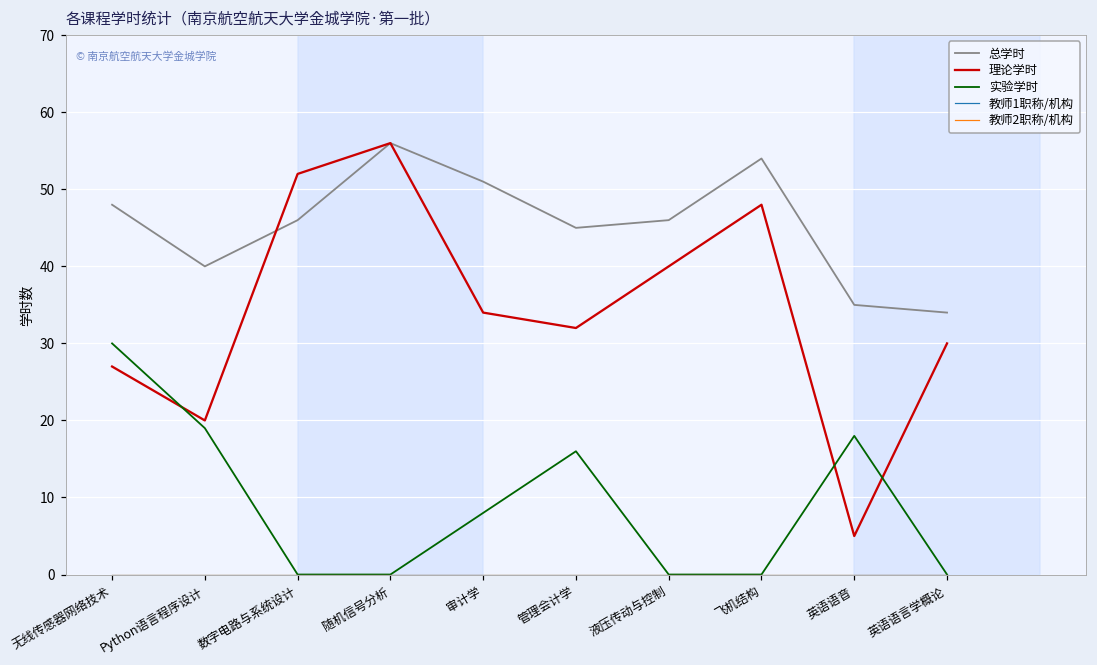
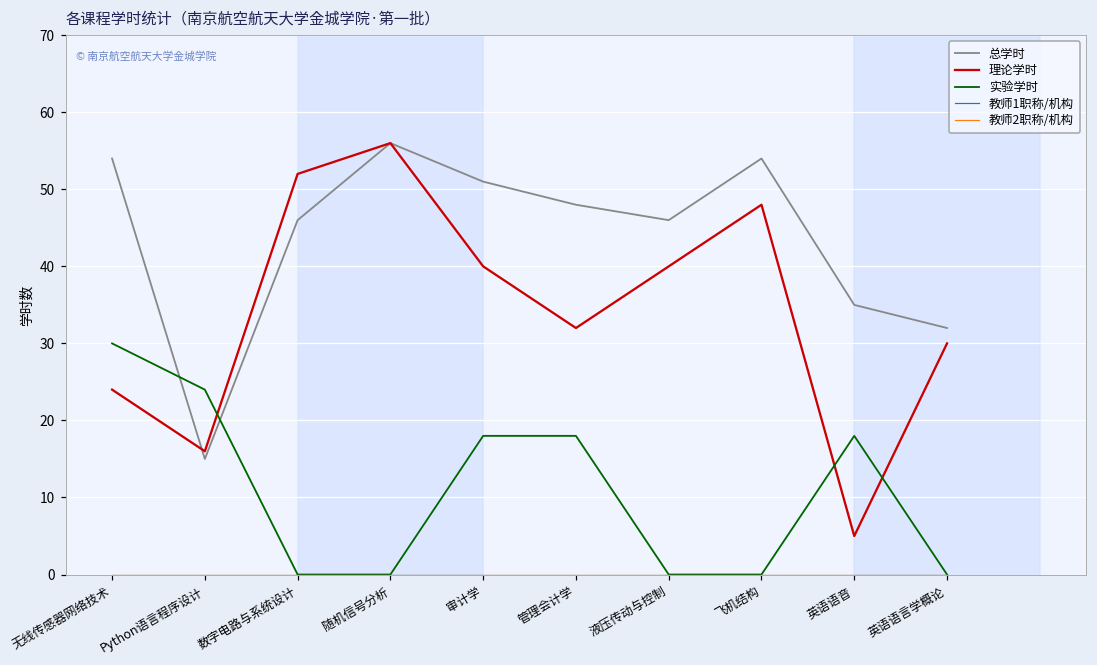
  {
    "总学时": {
-     "无线传感器网络技术": 48,
-     "Python语言程序设计": 40,
+     "无线传感器网络技术": 54,
+     "Python语言程序设计": 15,
      "数字电路与系统设计": 46,
      "审计学": 51,
-     "管理会计学": 45,
+     "管理会计学": 48,
      "液压传动与控制": 46,
      "飞机结构": 54,
      "英语语音": 35,
-     "英语语言学概论": 34
+     "英语语言学概论": 32
    },
    "理论学时": {
-     "无线传感器网络技术": 27,
-     "Python语言程序设计": 20,
+     "无线传感器网络技术": 24,
+     "Python语言程序设计": 16,
      "数字电路与系统设计": 52,
-     "审计学": 34,
+     "审计学": 40,
      "管理会计学": 32,
      "液压传动与控制": 40,
      "飞机结构": 48,
      "英语语音": 5,
      "英语语言学概论": 30
    },
    "实验学时": {
      "无线传感器网络技术": 30,
-     "Python语言程序设计": 19,
-     "审计学": 8,
-     "管理会计学": 16,
+     "Python语言程序设计": 24,
+     "审计学": 18,
+     "管理会计学": 18,
      "英语语音": 18
    },
    "教师2职称/机构": {
      "无线传感器网络技术": 0,
      "Python语言程序设计": 0,
      "审计学": 0,
      "管理会计学": 0,
      "英语语音": 0
    }
  }
